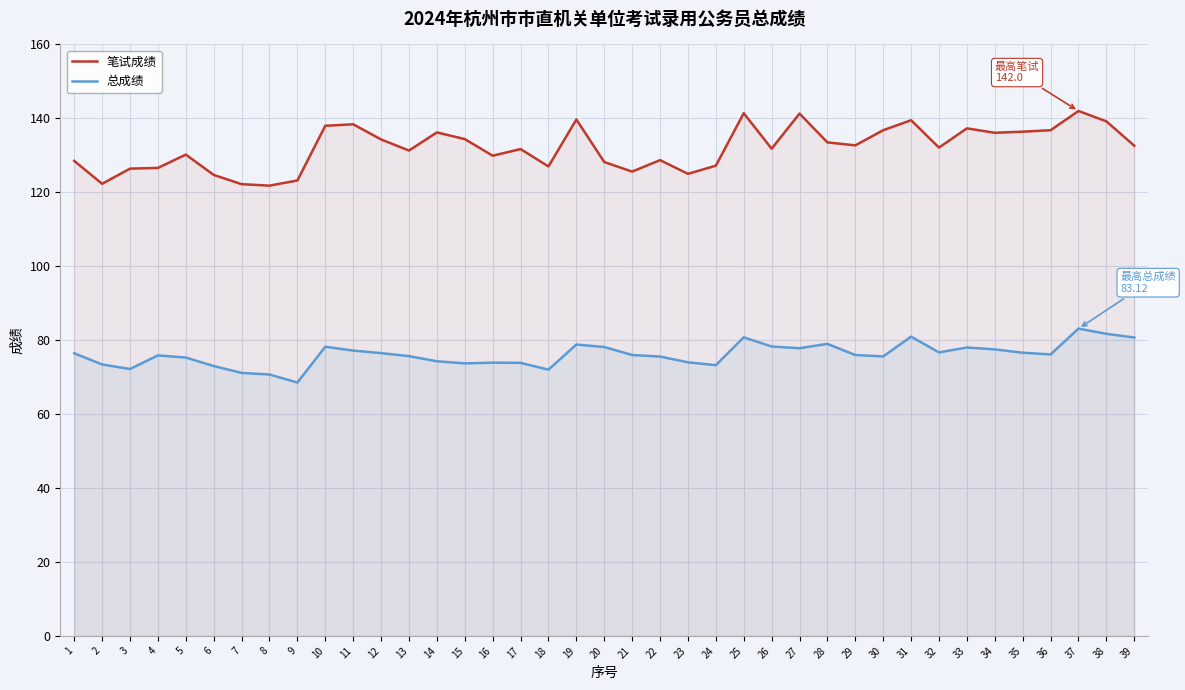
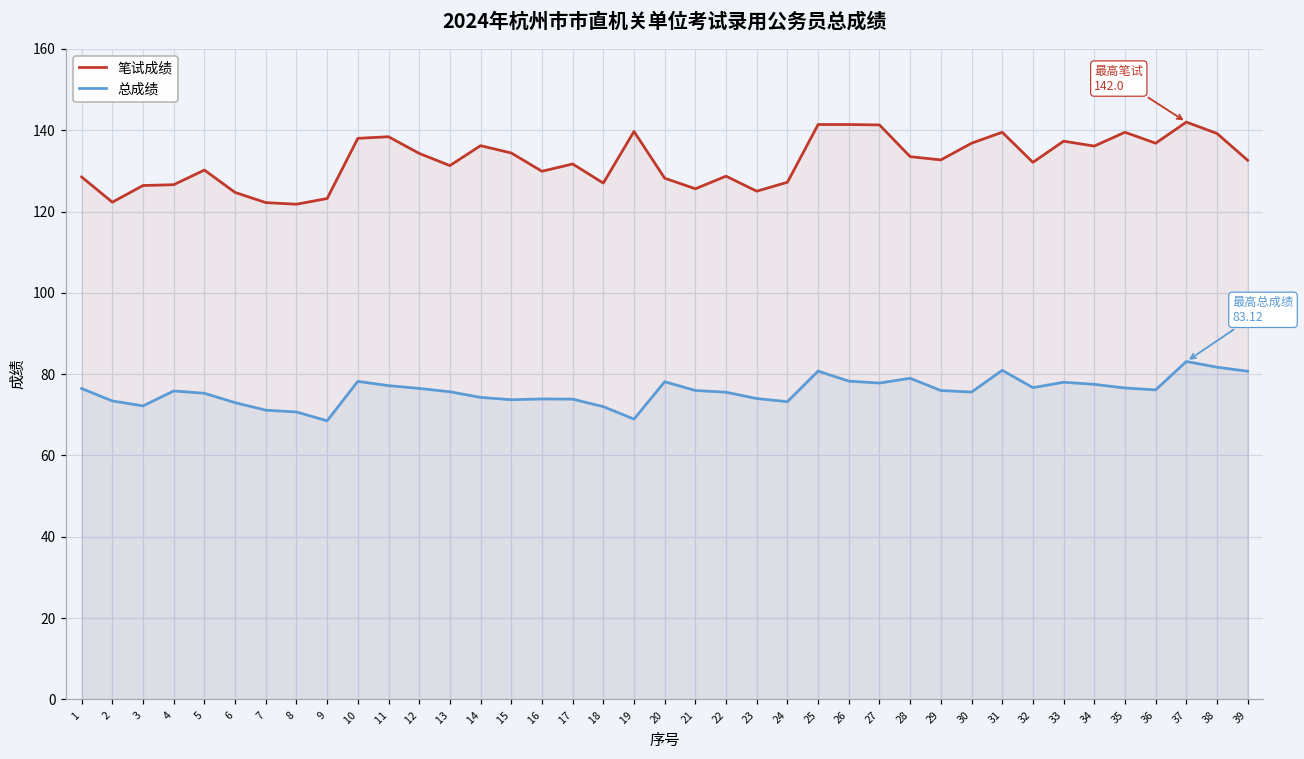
  {
    "笔试成绩": {
      "1": 129,
      "2": 122,
      "3": 126,
      "4": 127,
      "5": 130,
      "6": 125,
      "7": 122,
      "8": 122,
      "9": 123,
      "10": 138,
      "11": 138,
      "12": 134,
      "13": 131,
      "14": 136,
      "15": 134,
      "16": 130,
      "17": 132,
      "18": 127,
      "19": 140,
      "20": 128,
      "21": 126,
      "22": 129,
      "23": 125,
      "24": 127,
      "25": 141,
-     "26": 132,
+     "26": 141,
      "27": 141,
      "28": 134,
      "29": 133,
      "30": 137,
      "31": 140,
      "32": 132,
      "33": 137,
      "34": 136,
-     "35": 136,
+     "35": 140,
      "36": 137,
      "38": 139,
      "39": 133
    },
    "总成绩": {
      "1": 76,
      "2": 73,
      "3": 72,
      "4": 76,
      "5": 75,
      "6": 73,
      "7": 71,
      "8": 71,
      "9": 69,
      "10": 78,
      "11": 77,
      "12": 76,
      "13": 76,
      "14": 74,
      "15": 74,
      "16": 74,
      "17": 74,
      "18": 72,
-     "19": 79,
+     "19": 69,
      "20": 78,
      "21": 76,
      "22": 76,
      "23": 74,
      "24": 73,
      "25": 81,
      "26": 78,
      "27": 78,
      "28": 79,
      "29": 76,
      "30": 76,
      "31": 81,
      "32": 77,
      "33": 78,
      "34": 78,
      "35": 77,
      "36": 76,
      "38": 82,
      "39": 81
    }
  }
